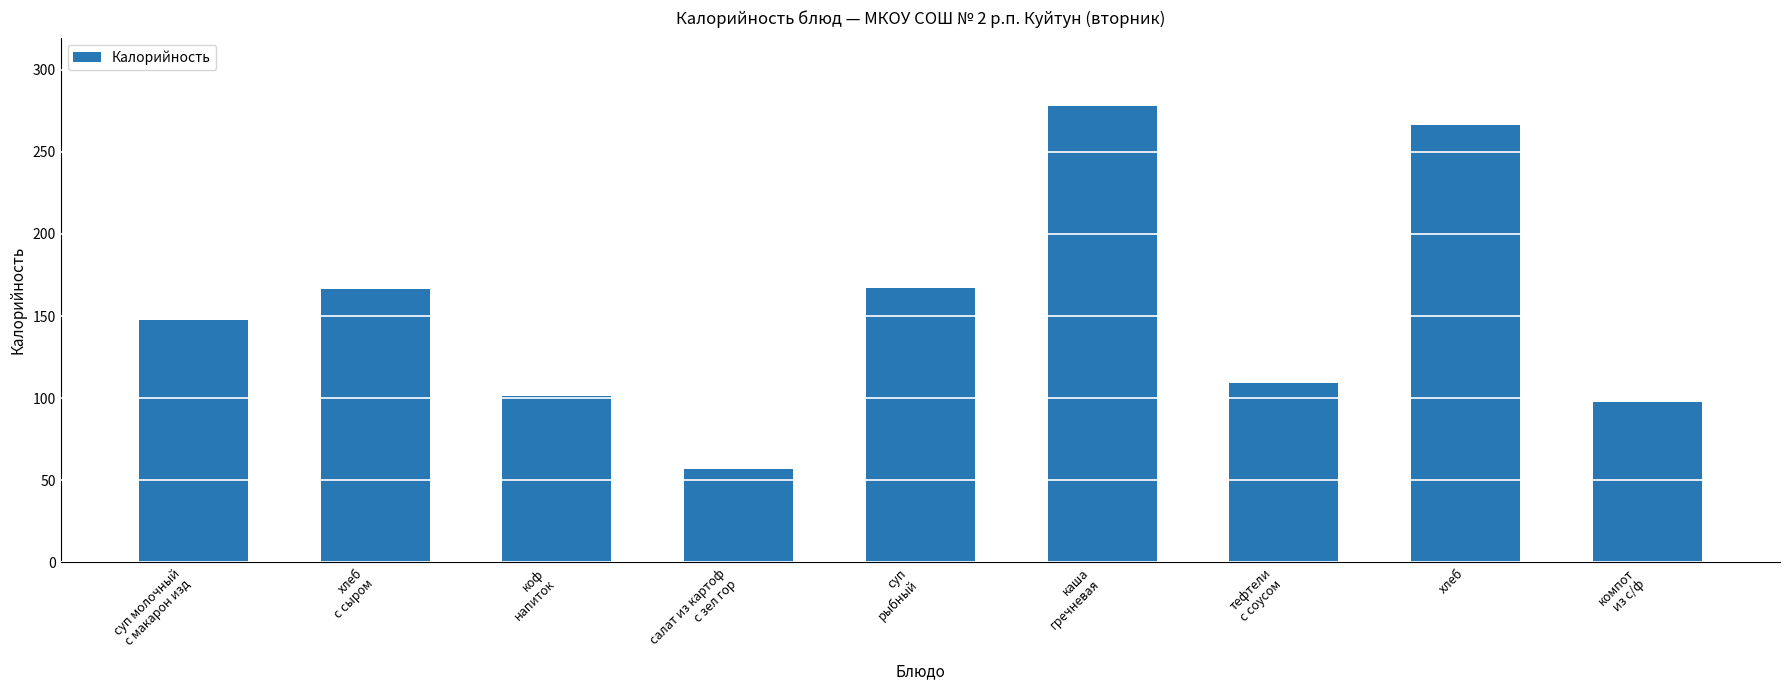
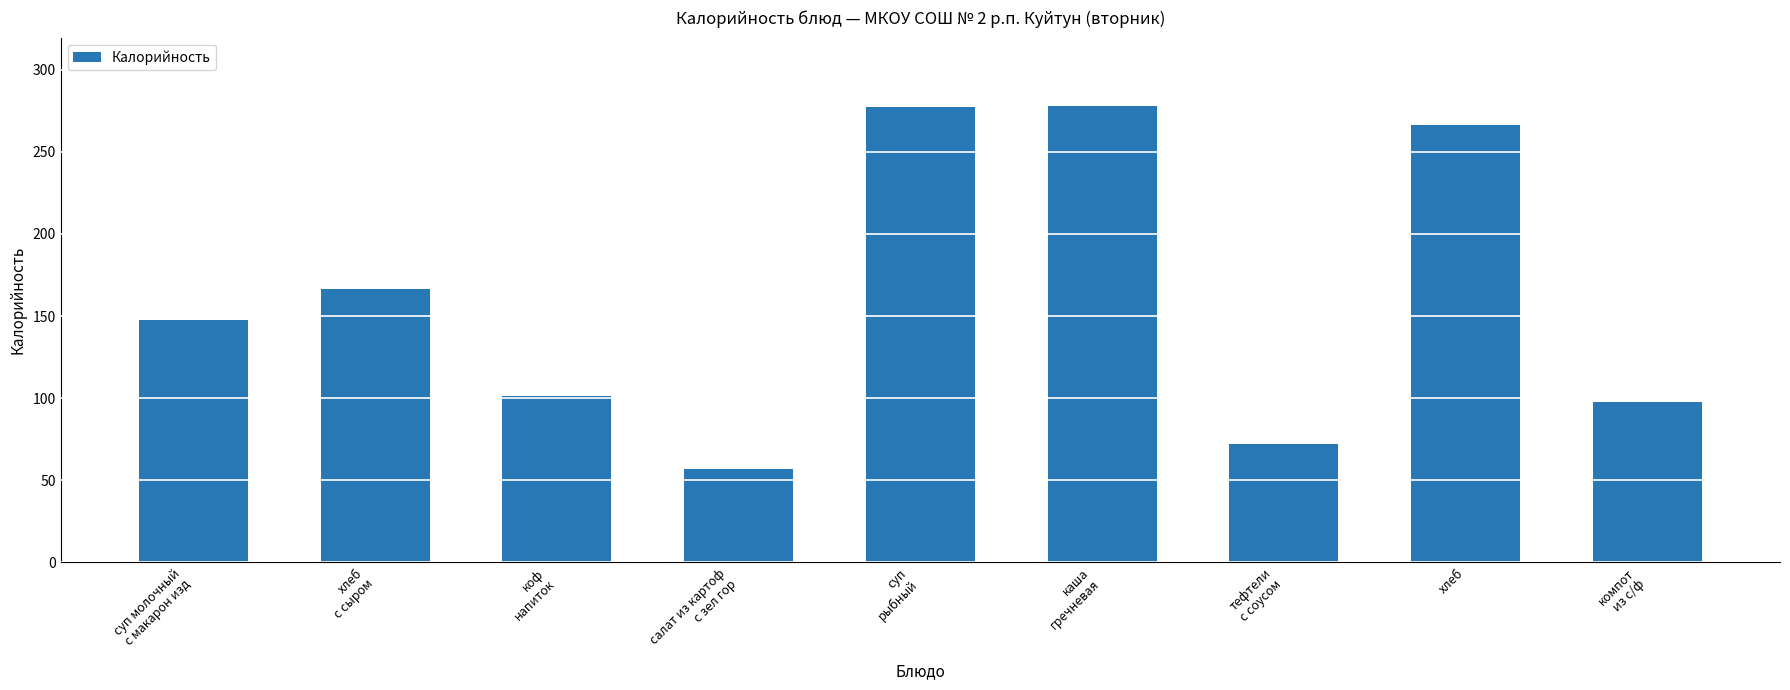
  {
    "суп молочный с макарон изд": 148,
    "хлеб с сыром": 167,
    "коф напиток": 101,
    "салат из картоф с зел гор": 57,
-   "суп рыбный": 167,
+   "суп рыбный": 277,
    "каша гречневая": 278,
-   "тефтели с соусом": 109,
+   "тефтели с соусом": 72,
    "хлеб": 267,
    "компот из с/ф": 98
  }
